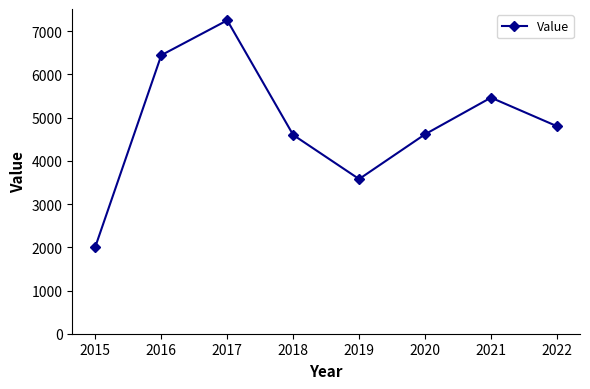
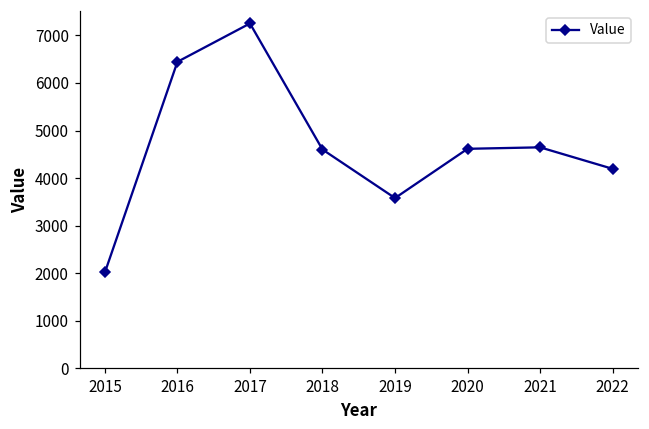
  {
    "2015": 2000,
    "2016": 6400,
    "2017": 7300,
    "2018": 4600,
    "2019": 3600,
    "2020": 4600,
-   "2021": 5500,
-   "2022": 4800
+   "2021": 4600,
+   "2022": 4200
  }
